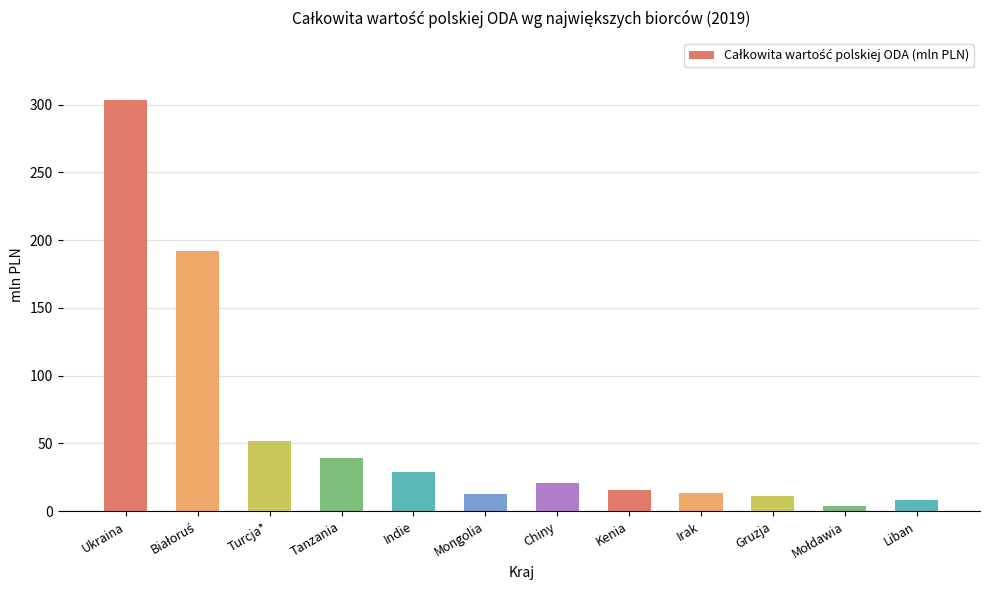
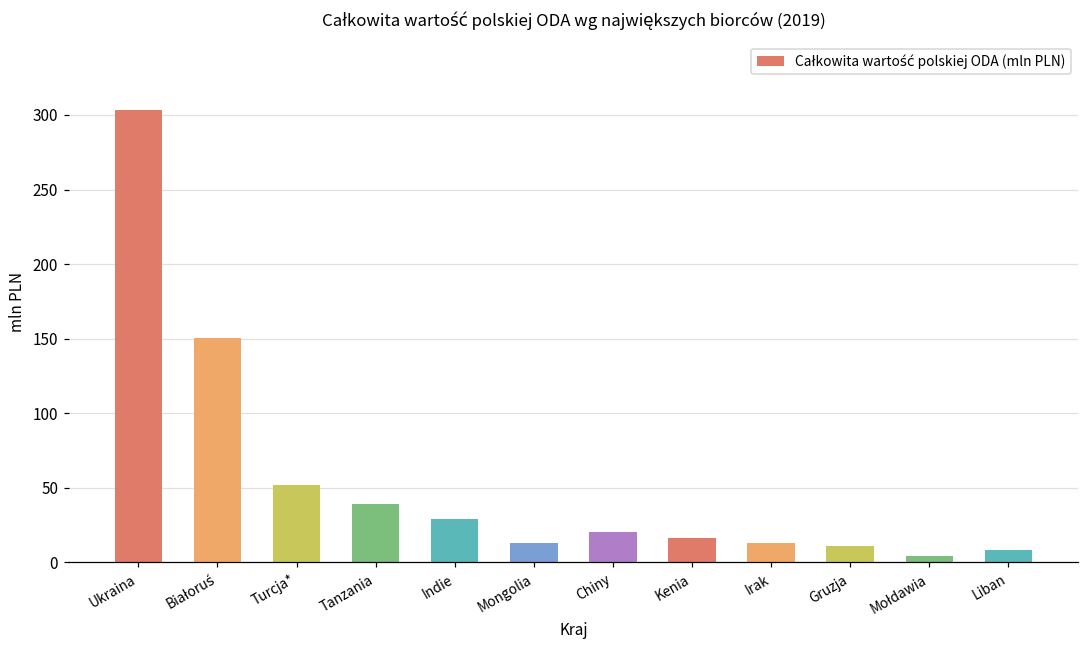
  {
    "Ukraina": 304,
-   "Białoruś": 192,
+   "Białoruś": 150,
    "Turcja*": 52,
    "Tanzania": 39,
    "Indie": 29,
    "Mongolia": 13,
    "Chiny": 21,
    "Kenia": 16,
    "Irak": 13,
    "Gruzja": 11,
    "Mołdawia": 4,
    "Liban": 9
  }
